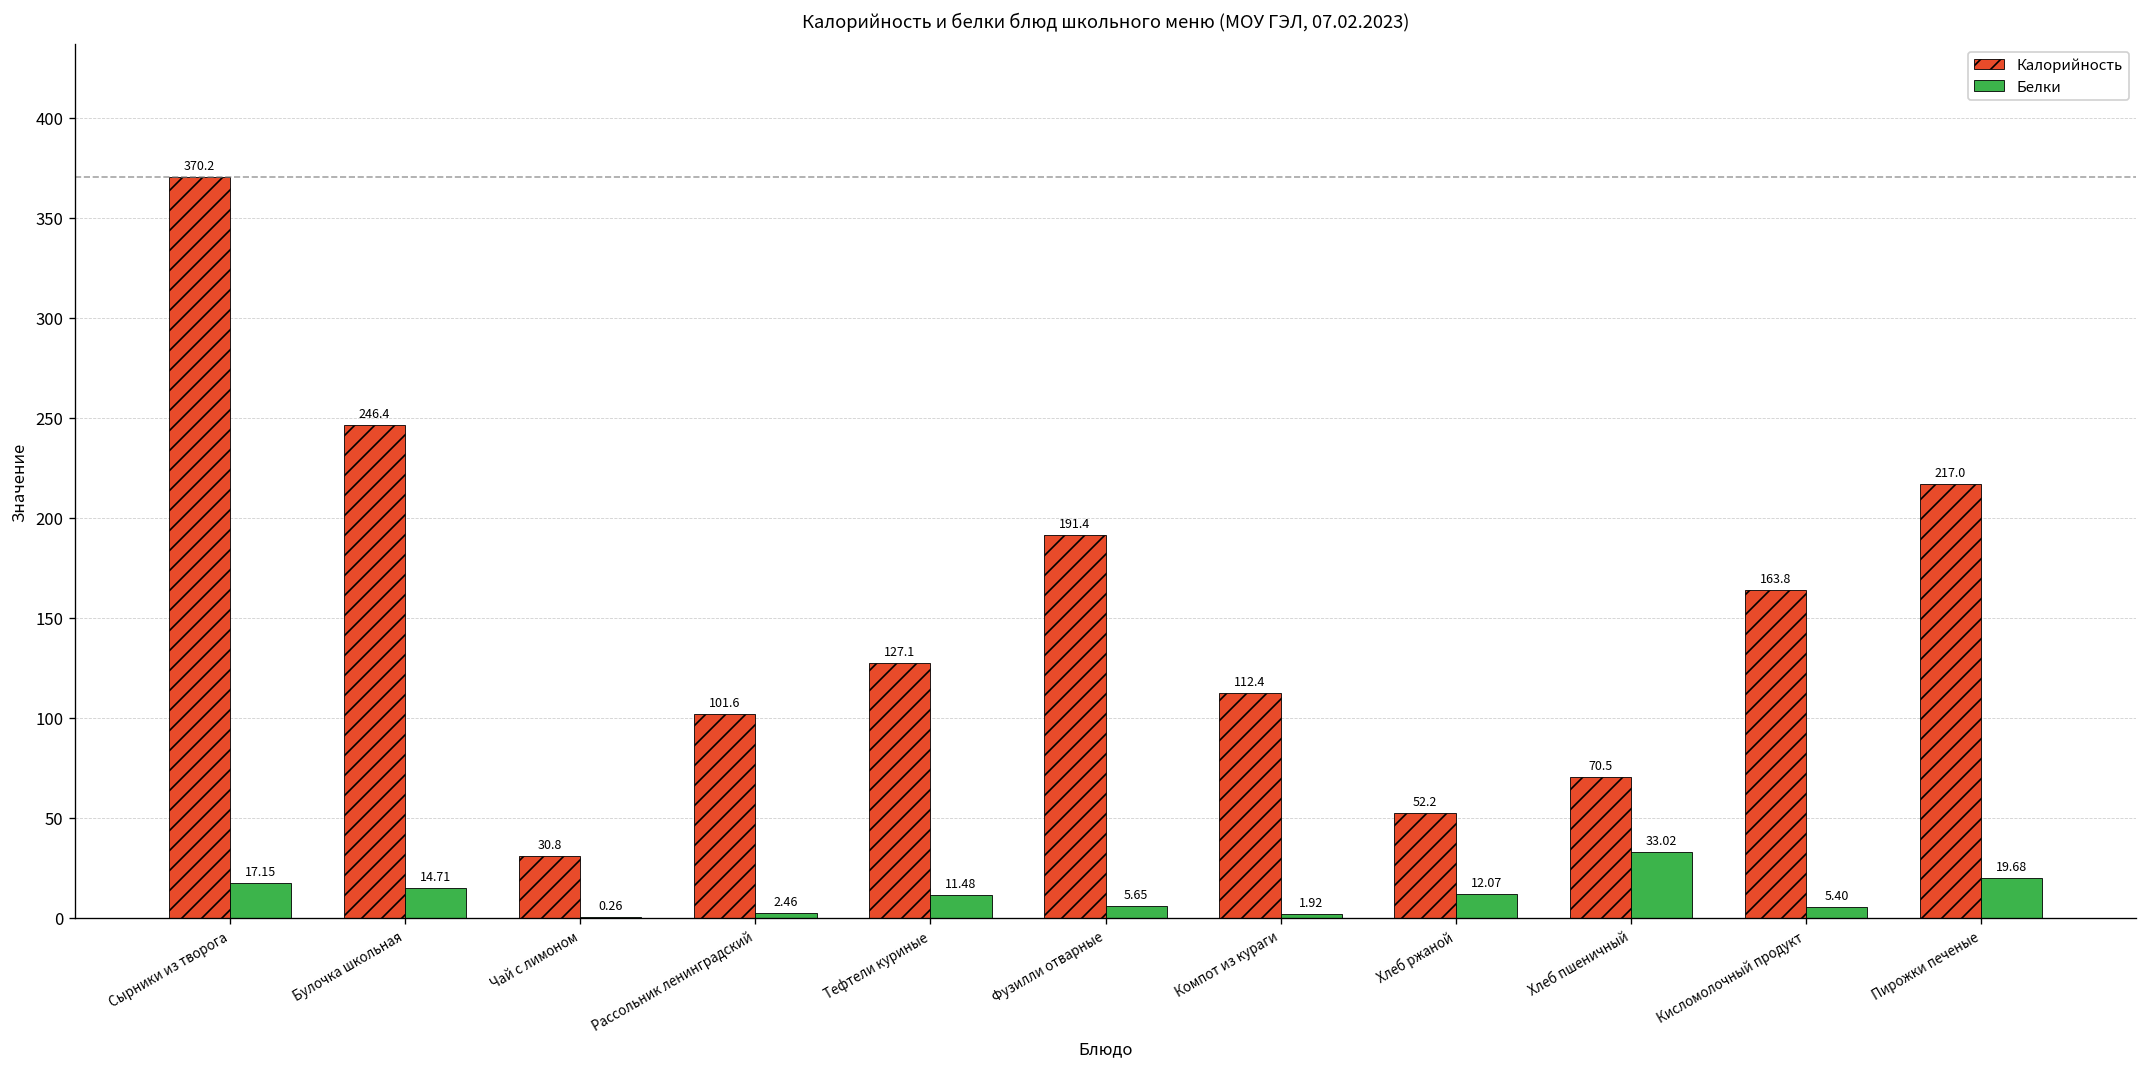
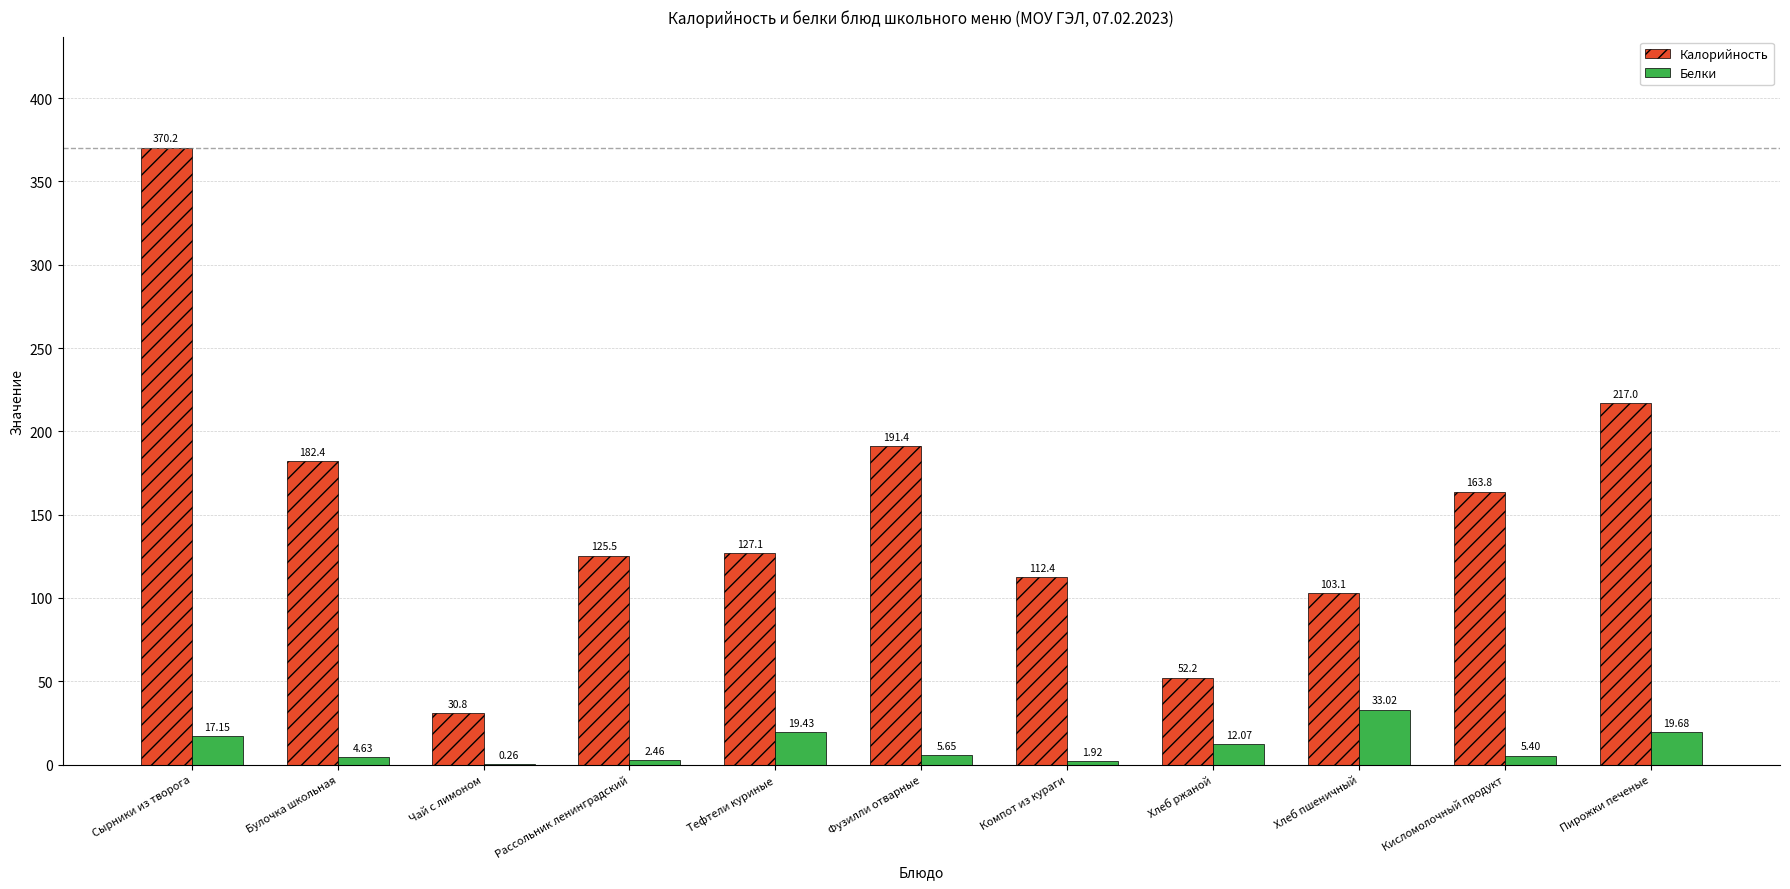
  {
    "Калорийность": {
      "Сырники из творога": 370.2,
-     "Булочка школьная": 246.4,
+     "Булочка школьная": 182.4,
      "Чай с лимоном": 30.8,
-     "Рассольник ленинградский": 101.6,
+     "Рассольник ленинградский": 125.5,
      "Тефтели куриные": 127.1,
      "Фузилли отварные": 191.4,
      "Компот из кураги": 112.4,
      "Хлеб ржаной": 52.2,
-     "Хлеб пшеничный": 70.5,
+     "Хлеб пшеничный": 103.1,
      "Кисломолочный продукт": 163.8,
      "Пирожки печеные": 217.0
    },
    "Белки": {
      "Сырники из творога": 17.15,
-     "Булочка школьная": 14.71,
+     "Булочка школьная": 4.63,
      "Чай с лимоном": 0.26,
      "Рассольник ленинградский": 2.46,
-     "Тефтели куриные": 11.48,
+     "Тефтели куриные": 19.43,
      "Фузилли отварные": 5.65,
      "Компот из кураги": 1.92,
      "Хлеб ржаной": 12.07,
      "Хлеб пшеничный": 33.02,
      "Кисломолочный продукт": 5.40,
      "Пирожки печеные": 19.68
    }
  }
